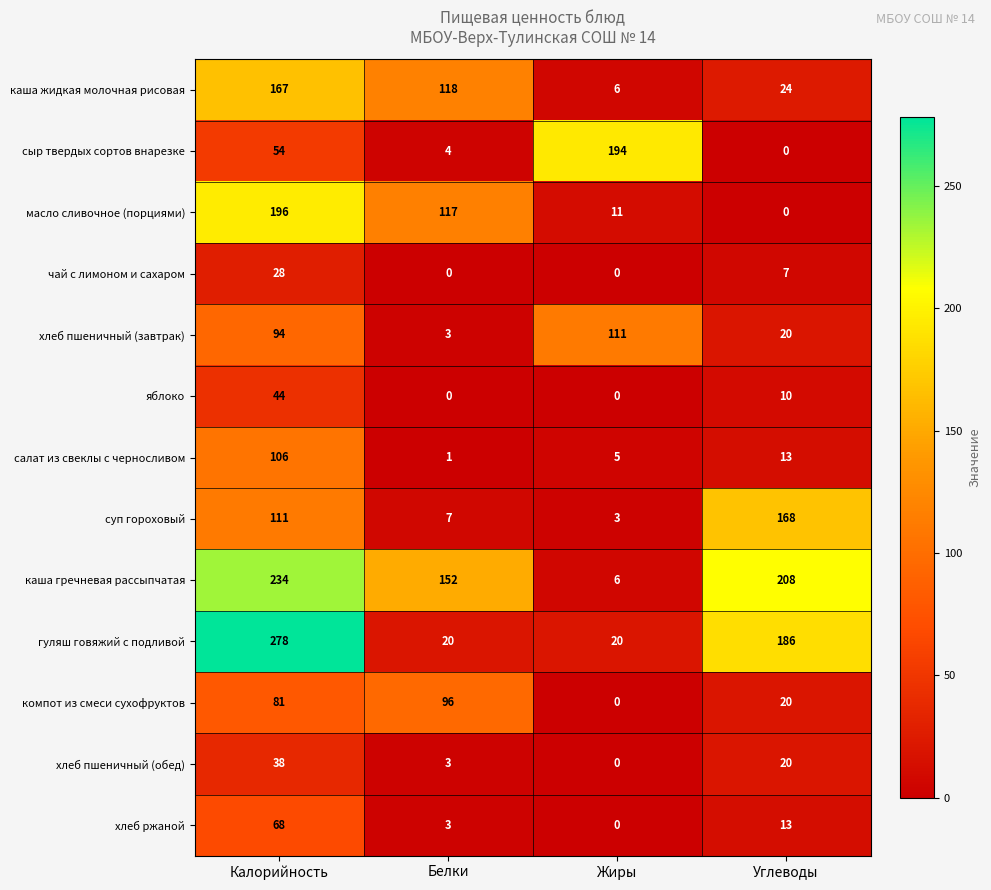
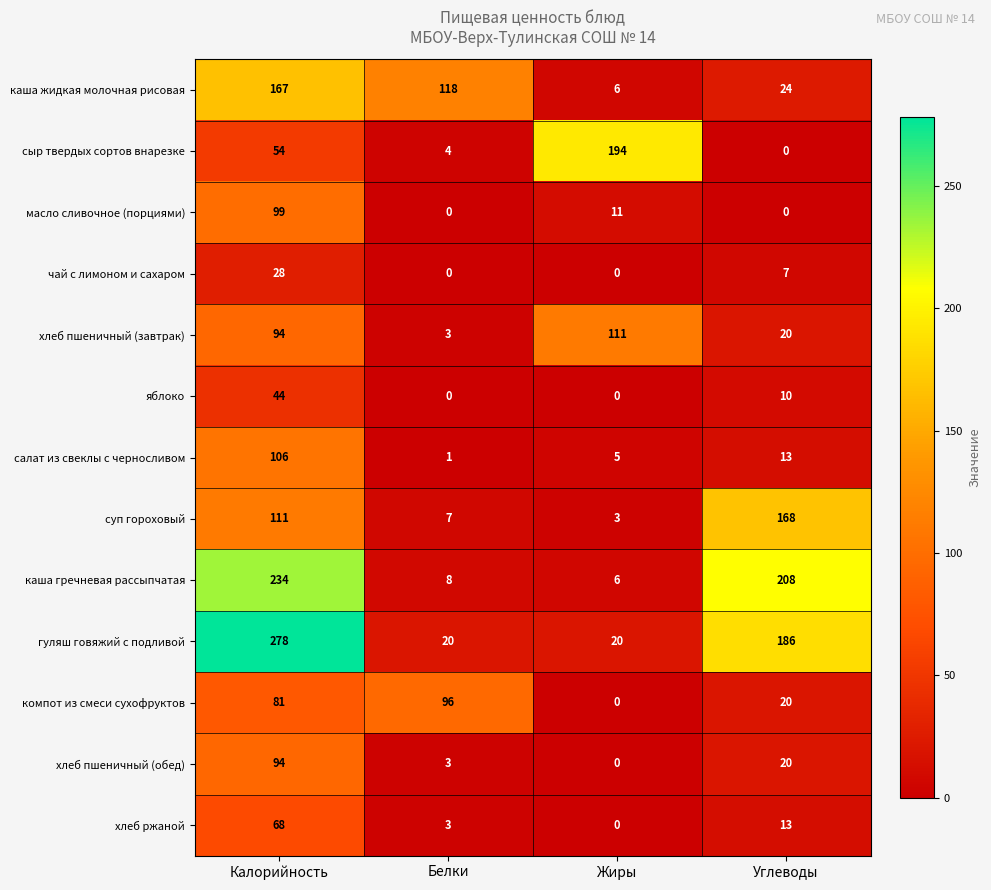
  {
    "каша жидкая молочная рисовая": {
      "Калорийность": 167,
      "Белки": 118,
      "Жиры": 6,
      "Углеводы": 24
    },
    "сыр твердых сортов внарезке": {
      "Калорийность": 54,
      "Белки": 4,
      "Жиры": 194,
      "Углеводы": 0
    },
    "масло сливочное (порциями)": {
-     "Калорийность": 196,
-     "Белки": 117,
+     "Калорийность": 99,
+     "Белки": 0,
      "Жиры": 11,
      "Углеводы": 0
    },
    "чай с лимоном и сахаром": {
      "Калорийность": 28,
      "Белки": 0,
      "Жиры": 0,
      "Углеводы": 7
    },
    "хлеб пшеничный (завтрак)": {
      "Калорийность": 94,
      "Белки": 3,
      "Жиры": 111,
      "Углеводы": 20
    },
    "яблоко": {
      "Калорийность": 44,
      "Белки": 0,
      "Жиры": 0,
      "Углеводы": 10
    },
    "салат из свеклы с черносливом": {
      "Калорийность": 106,
      "Белки": 1,
      "Жиры": 5,
      "Углеводы": 13
    },
    "суп гороховый": {
      "Калорийность": 111,
      "Белки": 7,
      "Жиры": 3,
      "Углеводы": 168
    },
    "каша гречневая рассыпчатая": {
      "Калорийность": 234,
-     "Белки": 152,
+     "Белки": 8,
      "Жиры": 6,
      "Углеводы": 208
    },
    "гуляш говяжий с подливой": {
      "Калорийность": 278,
      "Белки": 20,
      "Жиры": 20,
      "Углеводы": 186
    },
    "компот из смеси сухофруктов": {
      "Калорийность": 81,
      "Белки": 96,
      "Жиры": 0,
      "Углеводы": 20
    },
    "хлеб пшеничный (обед)": {
-     "Калорийность": 38,
+     "Калорийность": 94,
      "Белки": 3,
      "Жиры": 0,
      "Углеводы": 20
    },
    "хлеб ржаной": {
      "Калорийность": 68,
      "Белки": 3,
      "Жиры": 0,
      "Углеводы": 13
    }
  }
